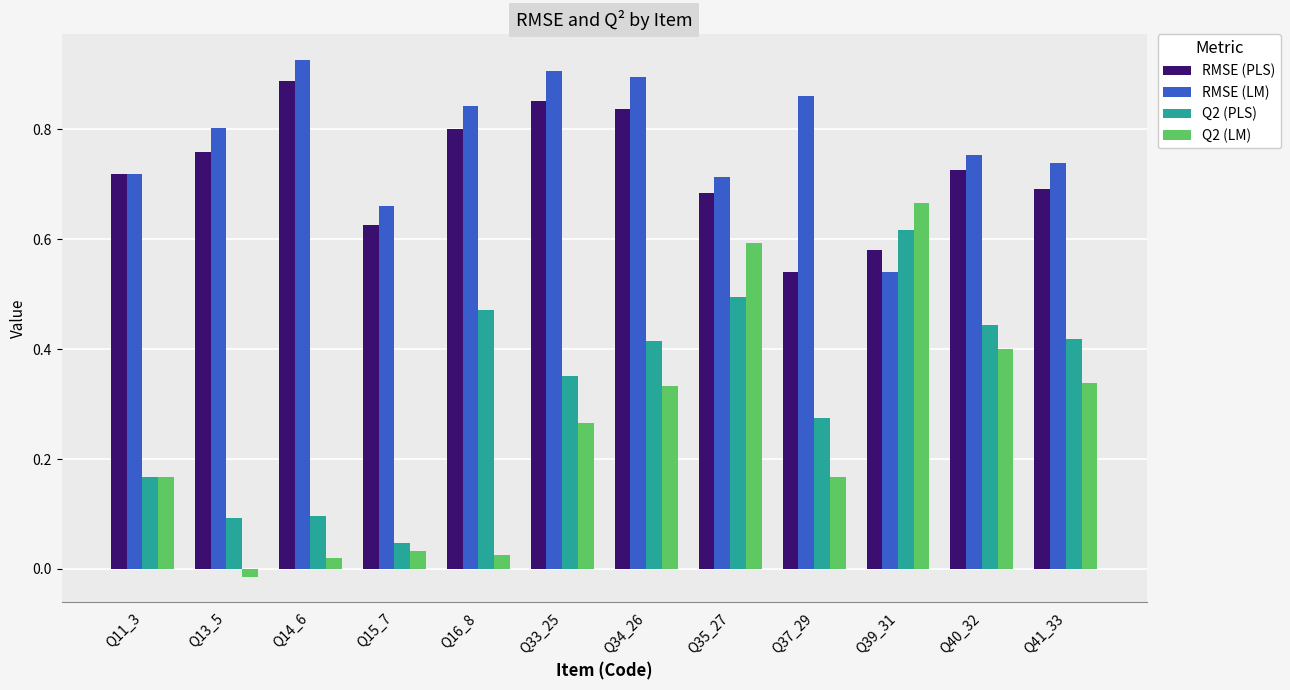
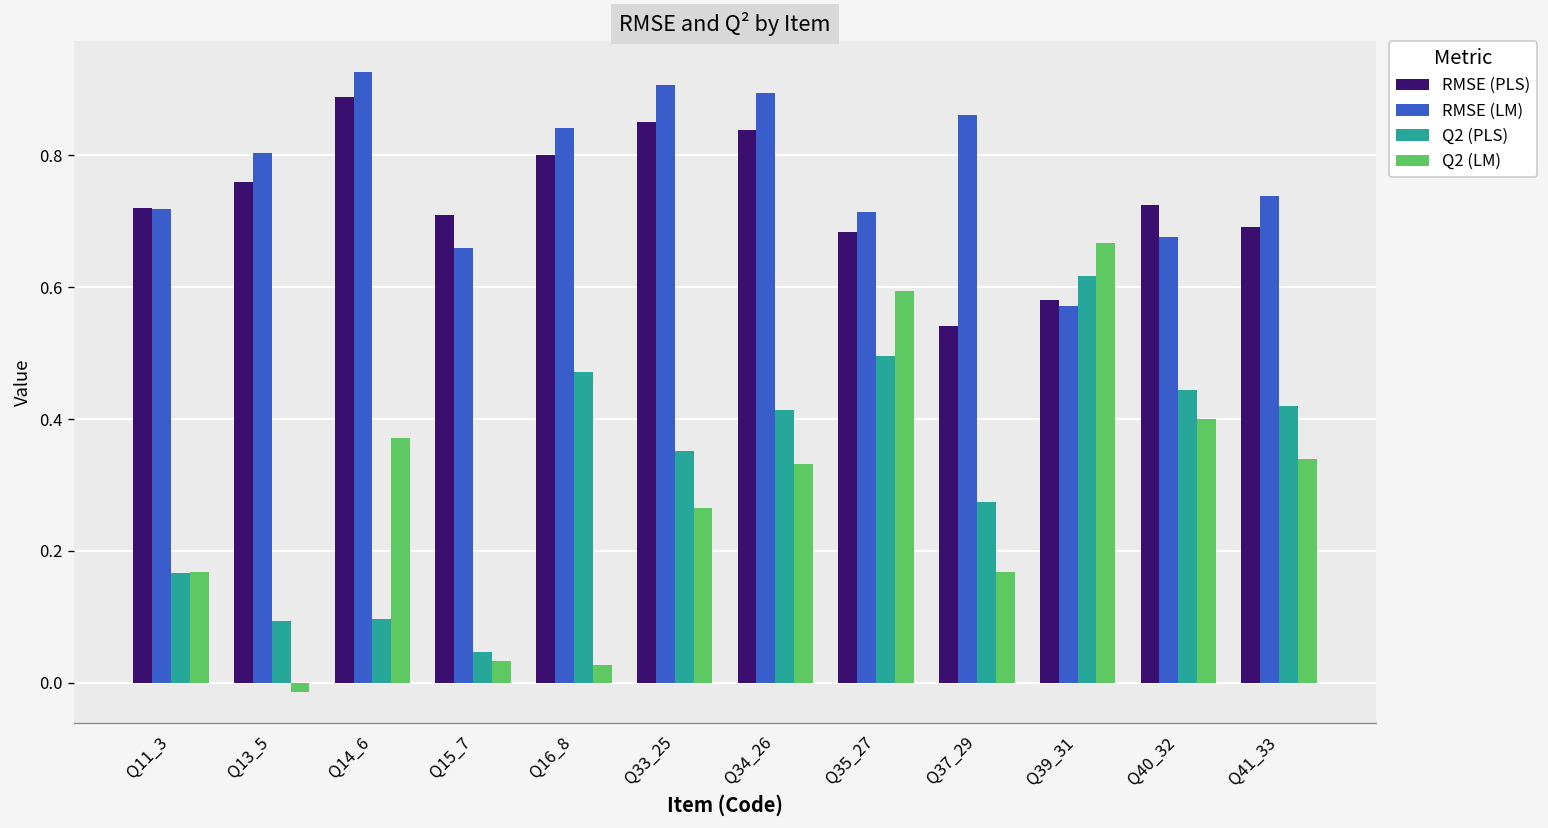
  {
    "RMSE (PLS)": {
      "Q11_3": 0.72,
      "Q13_5": 0.76,
      "Q14_6": 0.89,
-     "Q15_7": 0.63,
+     "Q15_7": 0.71,
      "Q16_8": 0.80,
      "Q33_25": 0.85,
      "Q34_26": 0.84,
      "Q35_27": 0.68,
      "Q37_29": 0.54,
      "Q39_31": 0.58,
      "Q40_32": 0.73,
      "Q41_33": 0.69
    },
    "RMSE (LM)": {
      "Q11_3": 0.72,
      "Q13_5": 0.80,
      "Q14_6": 0.93,
      "Q15_7": 0.66,
      "Q16_8": 0.84,
      "Q33_25": 0.91,
      "Q34_26": 0.89,
      "Q35_27": 0.71,
      "Q37_29": 0.86,
-     "Q39_31": 0.54,
-     "Q40_32": 0.75,
+     "Q39_31": 0.57,
+     "Q40_32": 0.68,
      "Q41_33": 0.74
    },
    "Q2 (PLS)": {
      "Q11_3": 0.17,
      "Q13_5": 0.09,
      "Q14_6": 0.10,
      "Q15_7": 0.05,
      "Q16_8": 0.47,
      "Q33_25": 0.35,
      "Q34_26": 0.41,
      "Q35_27": 0.50,
      "Q37_29": 0.27,
      "Q39_31": 0.62,
      "Q40_32": 0.44,
      "Q41_33": 0.42
    },
    "Q2 (LM)": {
      "Q11_3": 0.17,
      "Q13_5": -0.01,
-     "Q14_6": 0.02,
+     "Q14_6": 0.37,
      "Q15_7": 0.03,
      "Q16_8": 0.03,
      "Q33_25": 0.26,
      "Q34_26": 0.33,
      "Q35_27": 0.59,
      "Q37_29": 0.17,
      "Q39_31": 0.67,
      "Q40_32": 0.40,
      "Q41_33": 0.34
    }
  }
